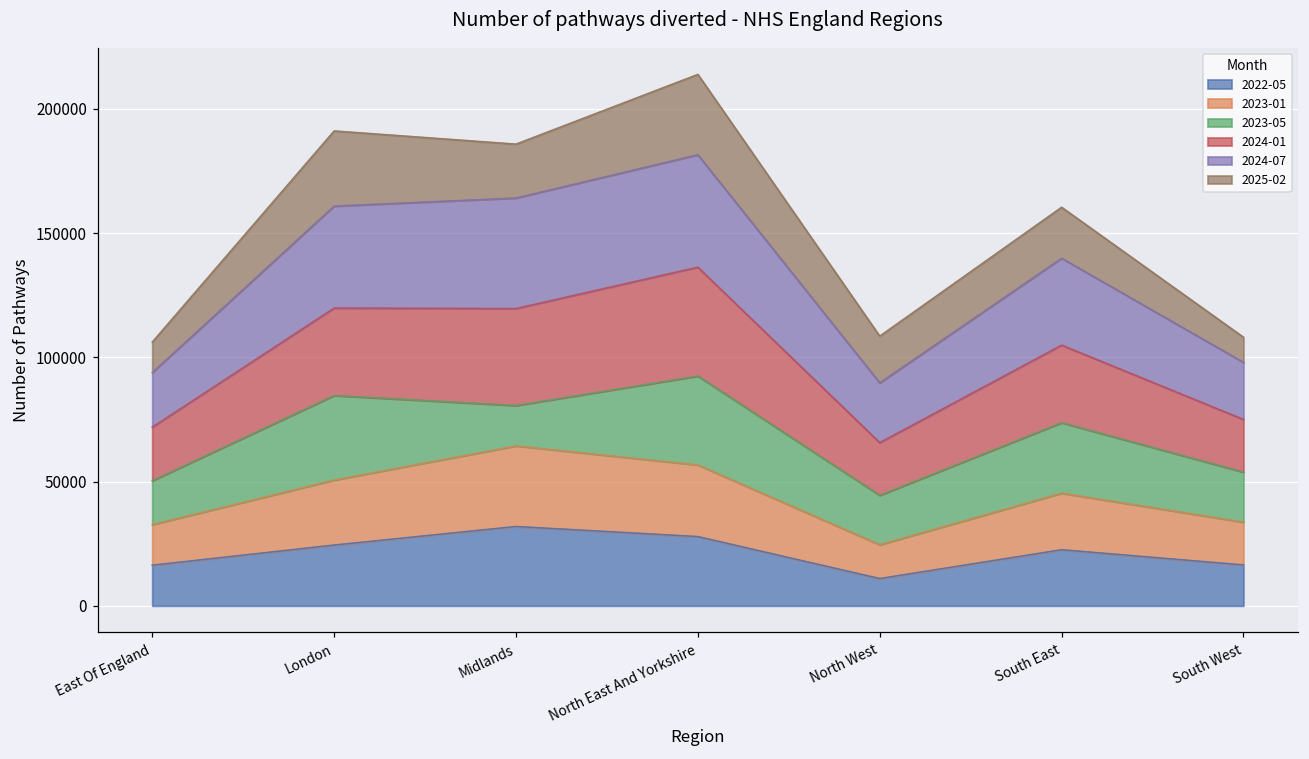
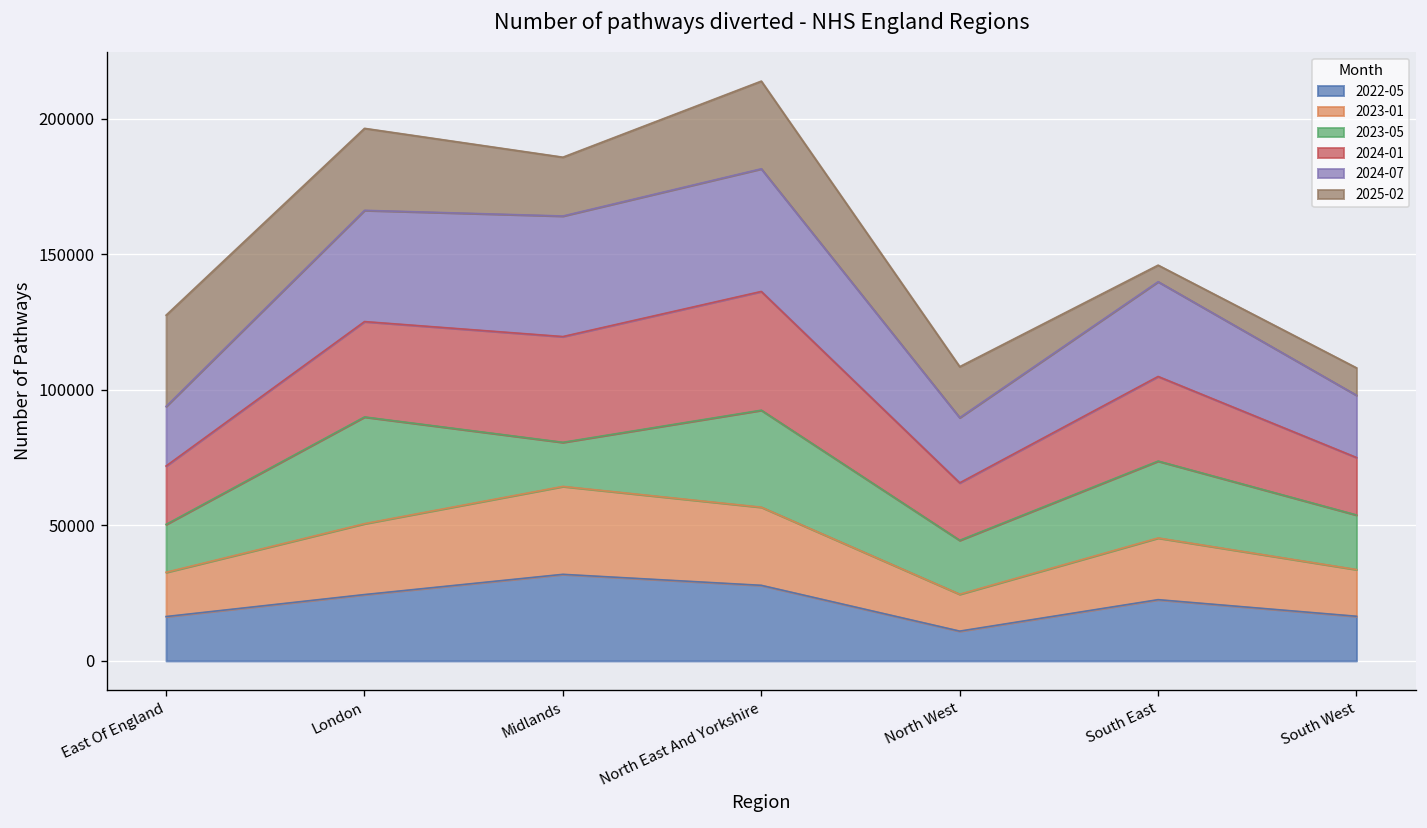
  {
    "2023-05": {
      "East Of England": 18000,
-     "London": 34000,
+     "London": 39000,
      "Midlands": 16000,
      "North East And Yorkshire": 36000,
      "North West": 20000,
      "South East": 28000,
      "South West": 20000
    },
    "2025-02": {
-     "East Of England": 12000,
+     "East Of England": 34000,
      "London": 30000,
      "Midlands": 22000,
      "North East And Yorkshire": 32000,
      "North West": 19000,
-     "South East": 21000,
+     "South East": 6000,
      "South West": 10000
    }
  }
